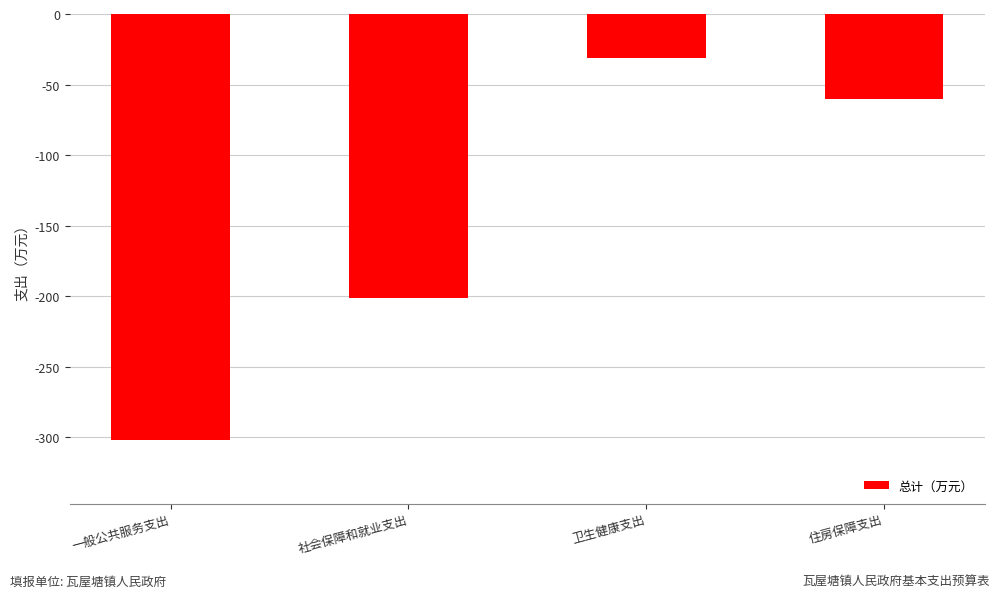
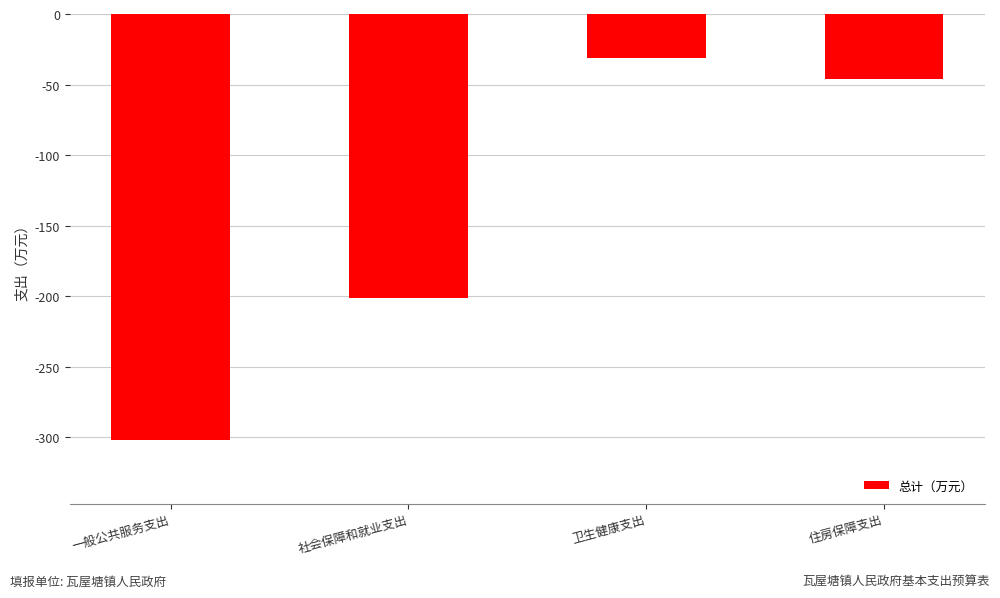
  {
    "一般公共服务支出": -302,
    "社会保障和就业支出": -201,
    "卫生健康支出": -31,
-   "住房保障支出": -60
+   "住房保障支出": -46
  }
